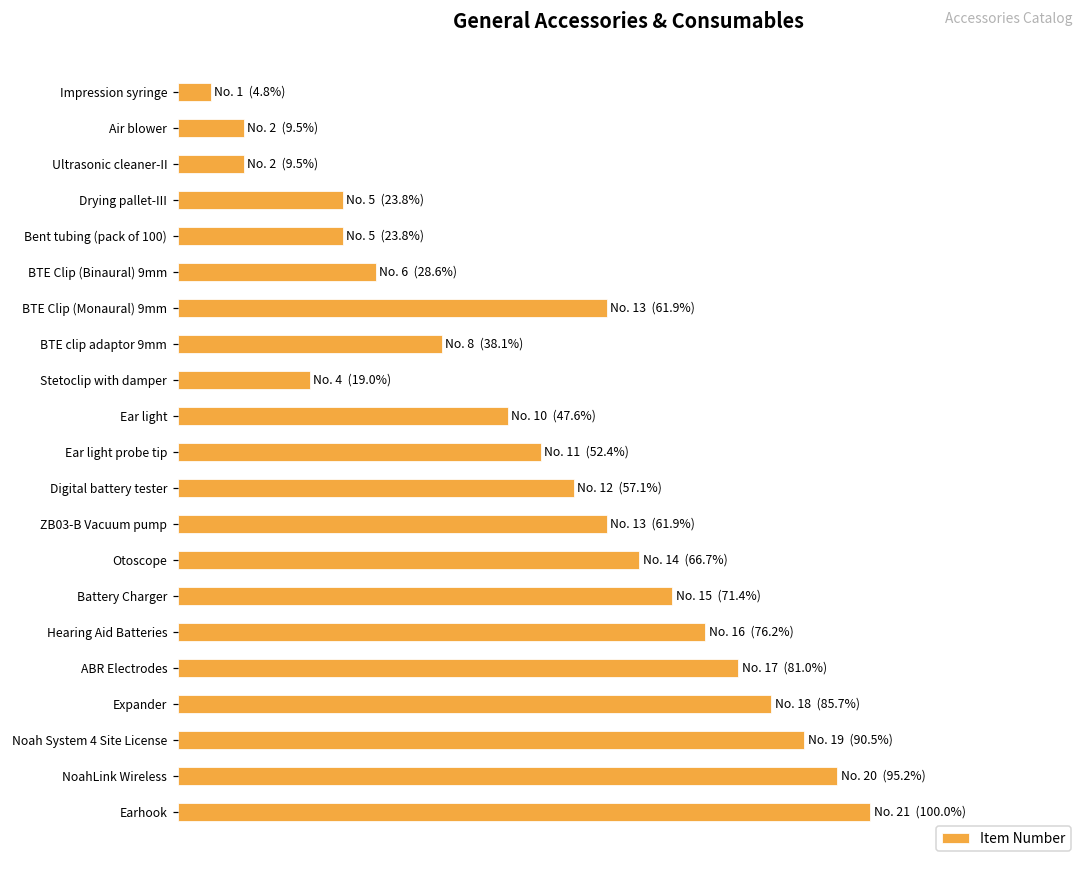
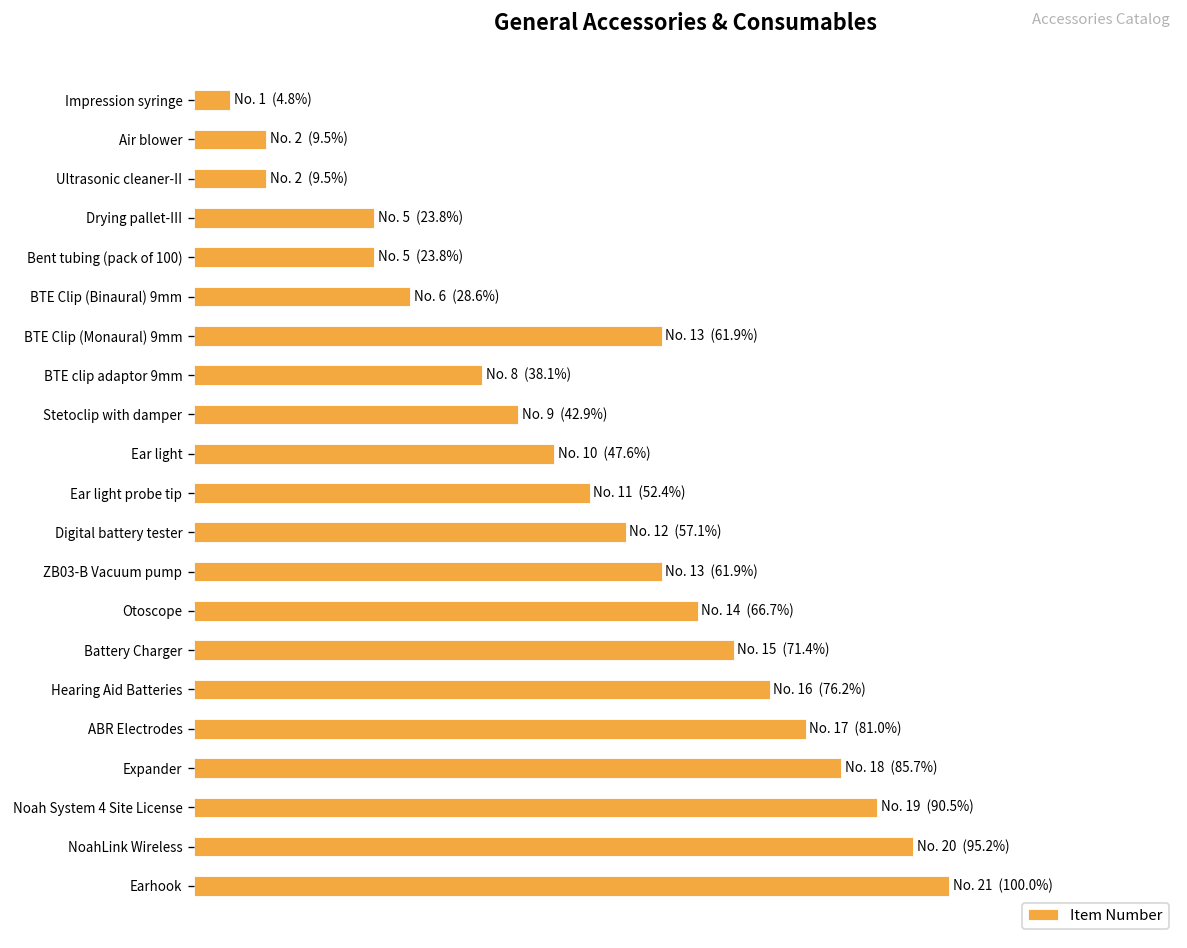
  {
    "Impression syringe": "(4.8%)",
    "Air blower": "(9.5%)",
    "Ultrasonic cleaner-II": "(9.5%)",
    "Drying pallet-III": "(23.8%)",
    "Bent tubing (pack of 100)": "(23.8%)",
    "BTE Clip (Binaural) 9mm": "(28.6%)",
    "BTE Clip (Monaural) 9mm": "(61.9%)",
    "BTE clip adaptor 9mm": "(38.1%)",
-   "Stetoclip with damper": "4 (19.0%)",
+   "Stetoclip with damper": "9 (42.9%)",
    "Ear light": "(47.6%)",
    "Ear light probe tip": "(52.4%)",
    "Digital battery tester": "(57.1%)",
    "ZB03-B Vacuum pump": "(61.9%)",
    "Otoscope": "(66.7%)",
    "Battery Charger": "(71.4%)",
    "Hearing Aid Batteries": "(76.2%)",
    "ABR Electrodes": "(81.0%)",
    "Expander": "(85.7%)",
    "Noah System 4 Site License": "(90.5%)",
    "NoahLink Wireless": "(95.2%)",
    "Earhook": "(100.0%)"
  }
